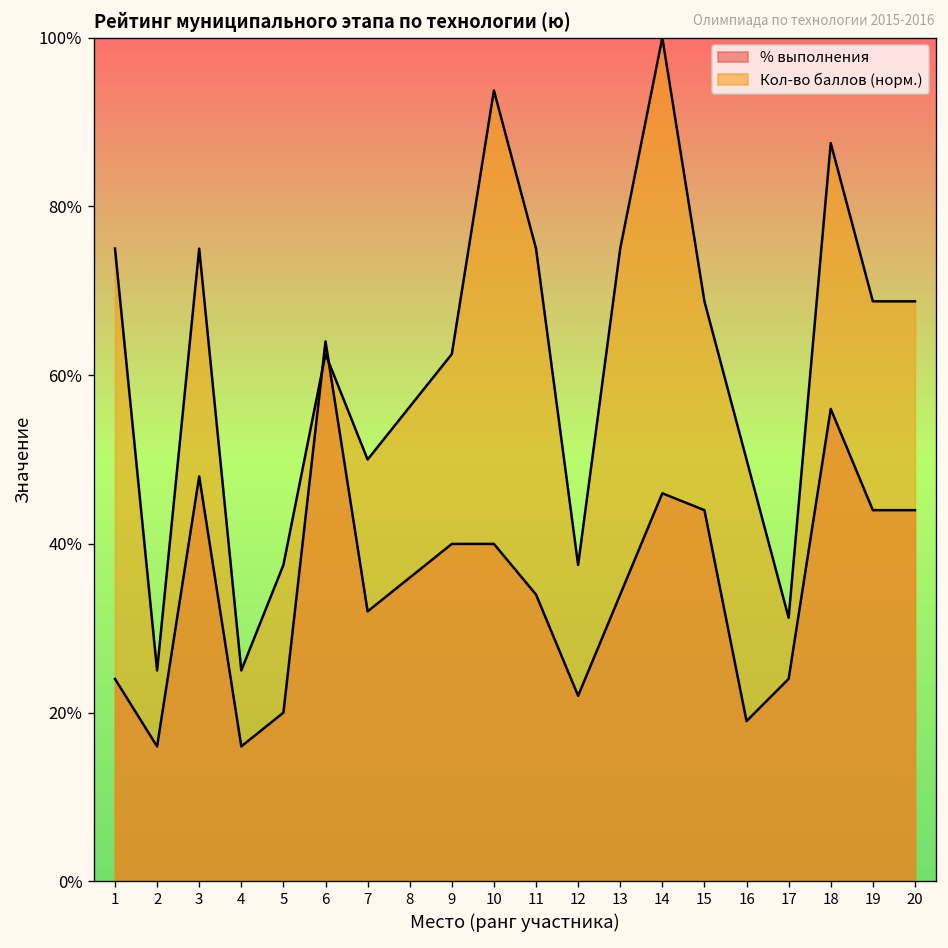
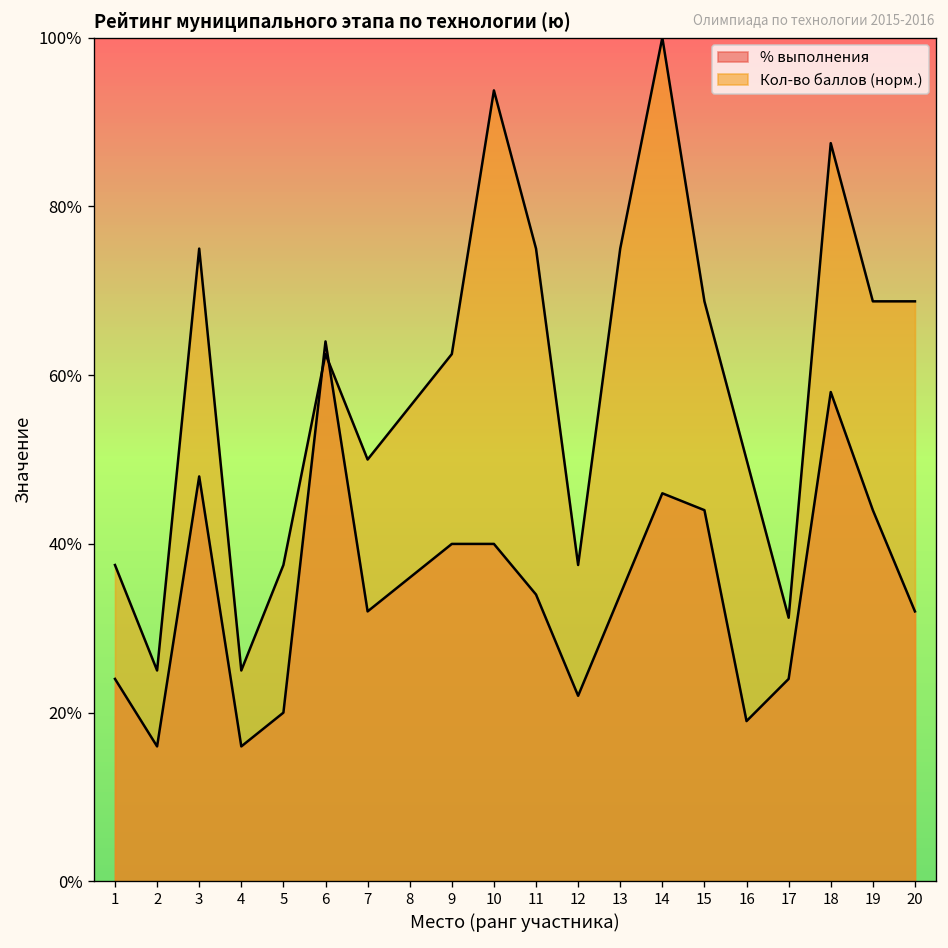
  {
    "% выполнения": {
      "1": "24%",
      "2": "16%",
      "3": "48%",
      "4": "16%",
      "5": "20%",
      "6": "64%",
      "7": "32%",
      "8": "36%",
      "9": "40%",
      "10": "40%",
      "11": "34%",
      "12": "22%",
      "13": "34%",
      "14": "46%",
      "15": "44%",
      "16": "19%",
      "17": "24%",
-     "18": "56%",
+     "18": "58%",
      "19": "44%",
-     "20": "44%"
+     "20": "32%"
    },
    "Кол-во баллов (норм.)": {
-     "1": "75%",
+     "1": "38%",
      "2": "25%",
      "3": "75%",
      "4": "25%",
      "5": "38%",
      "6": "63%",
      "7": "50%",
      "8": "56%",
      "9": "63%",
      "10": "94%",
      "11": "75%",
      "12": "38%",
      "13": "75%",
      "14": "100%",
      "15": "69%",
      "16": "50%",
      "17": "31%",
      "18": "88%",
      "19": "69%",
      "20": "69%"
    }
  }
